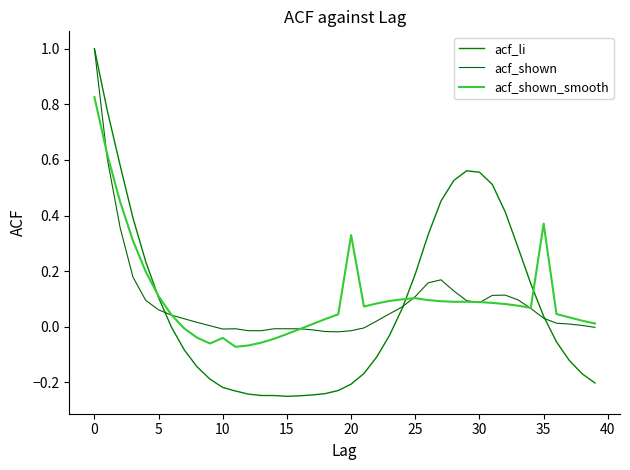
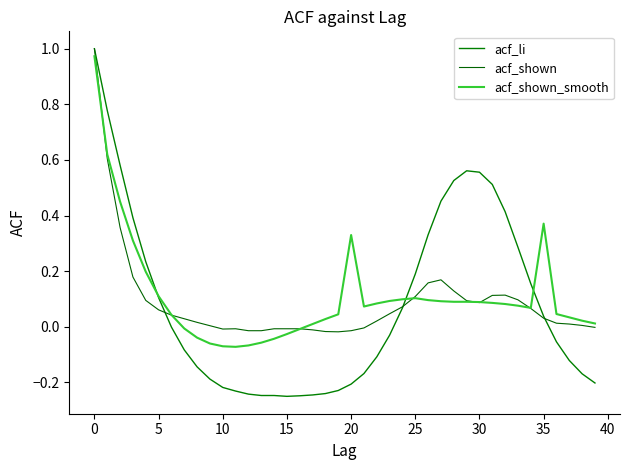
  {
    "acf_shown_smooth": {
-     "0": 0.83,
-     "10": -0.04,
+     "0": 0.97,
+     "10": -0.07,
      "15": -0.03,
      "20": 0.33,
      "35": 0.37
    }
  }
